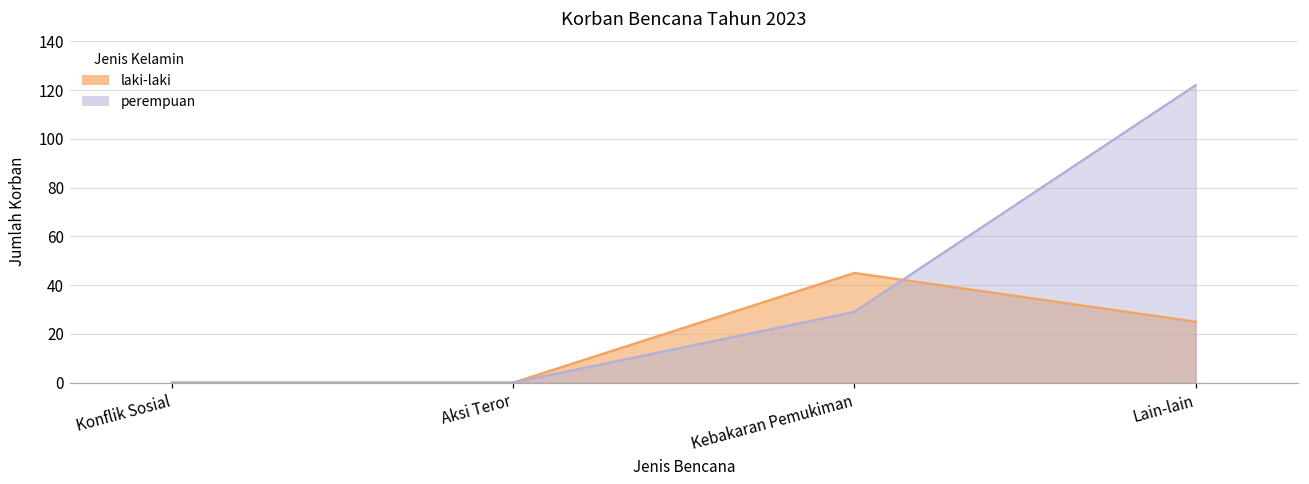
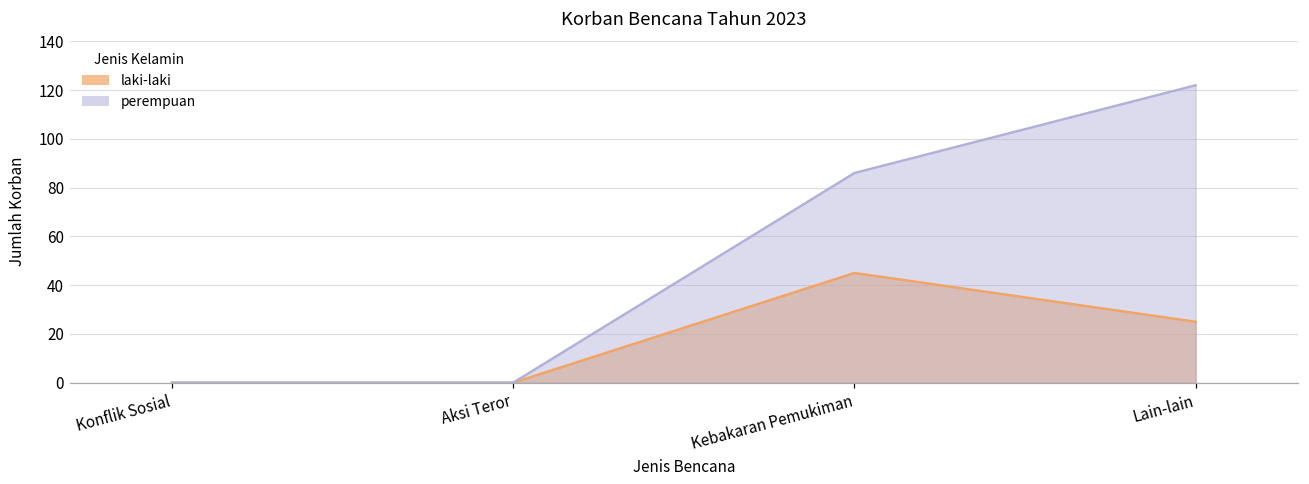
  {
    "laki-laki": {
      "Kebakaran Pemukiman": 45,
      "Lain-lain": 25
    },
    "perempuan": {
-     "Kebakaran Pemukiman": 29,
+     "Kebakaran Pemukiman": 86,
      "Lain-lain": 122
    }
  }
